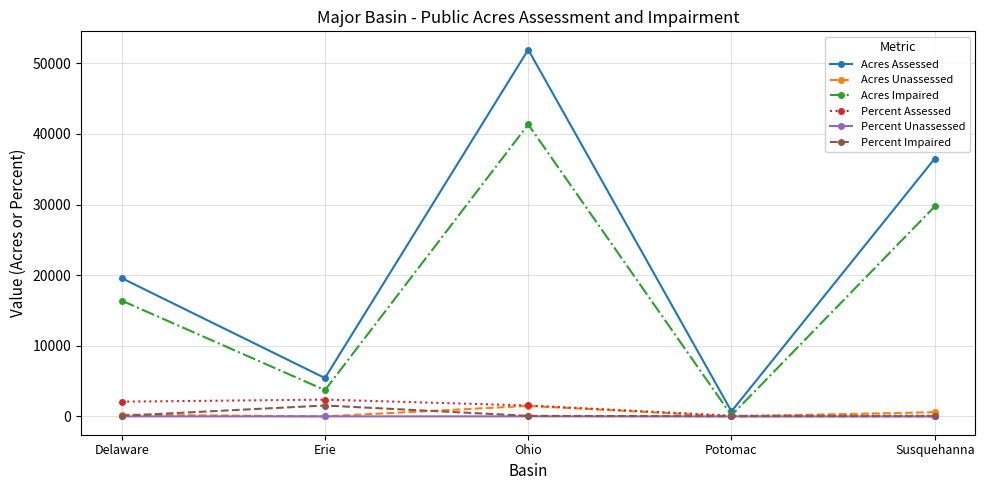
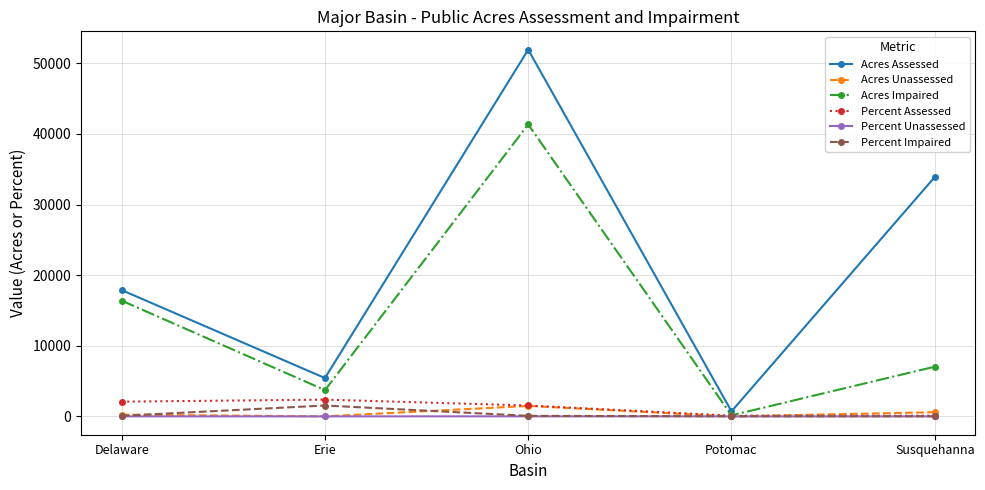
  {
    "Acres Assessed": {
-     "Delaware": 20000,
+     "Delaware": 18000,
      "Erie": 5000,
      "Ohio": 52000,
      "Potomac": 1000,
-     "Susquehanna": 37000
+     "Susquehanna": 34000
    },
    "Acres Unassessed": {
      "Susquehanna": 1000
    },
    "Acres Impaired": {
      "Delaware": 16000,
      "Erie": 4000,
      "Ohio": 41000,
-     "Susquehanna": 30000
+     "Susquehanna": 7000
    },
    "Percent Assessed": {
      "Delaware": 2000,
      "Erie": 2000
    },
    "Percent Impaired": {
      "Erie": 2000
    }
  }
